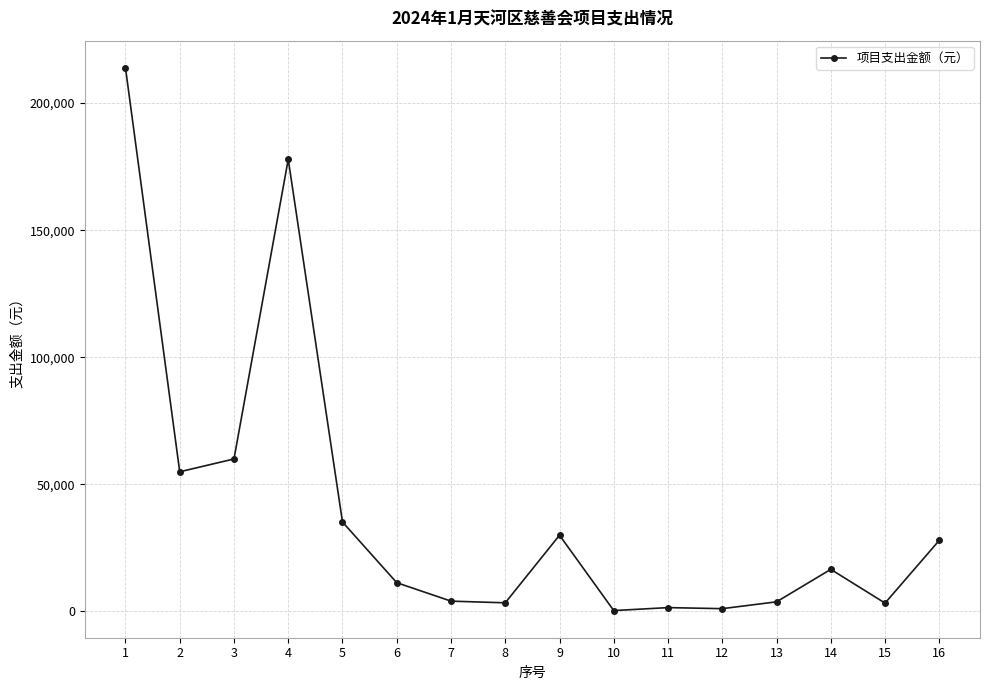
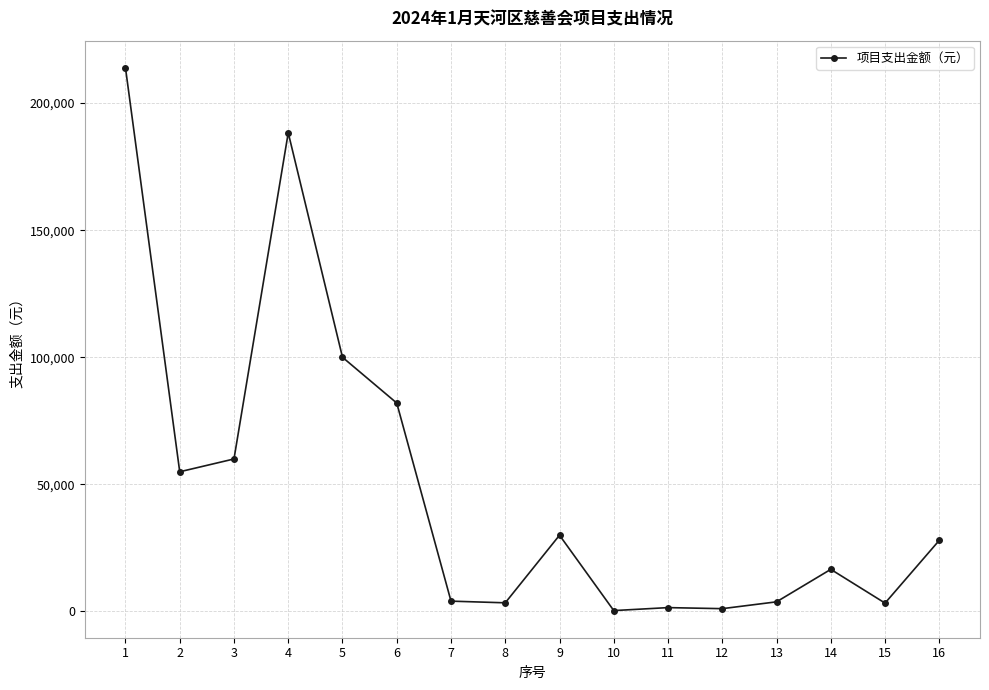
  {
    "1": "214,000",
    "2": "55,000",
    "3": "60,000",
-   "4": "178,000",
-   "5": "35,000",
-   "6": "11,000",
+   "4": "188,000",
+   "5": "100,000",
+   "6": "82,000",
    "7": "4,000",
    "8": "3,000",
    "9": "30,000",
    "10": "0",
    "11": "2,000",
    "12": "1,000",
    "13": "4,000",
    "14": "17,000",
    "15": "3,000",
    "16": "28,000"
  }
